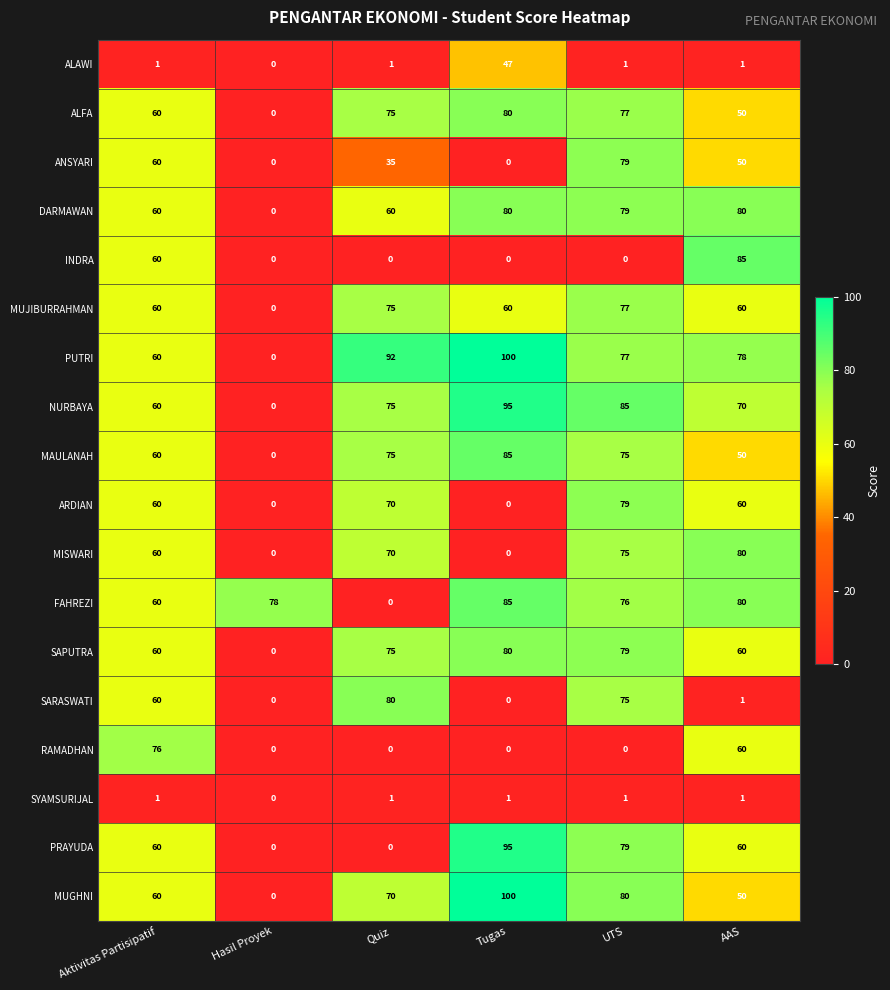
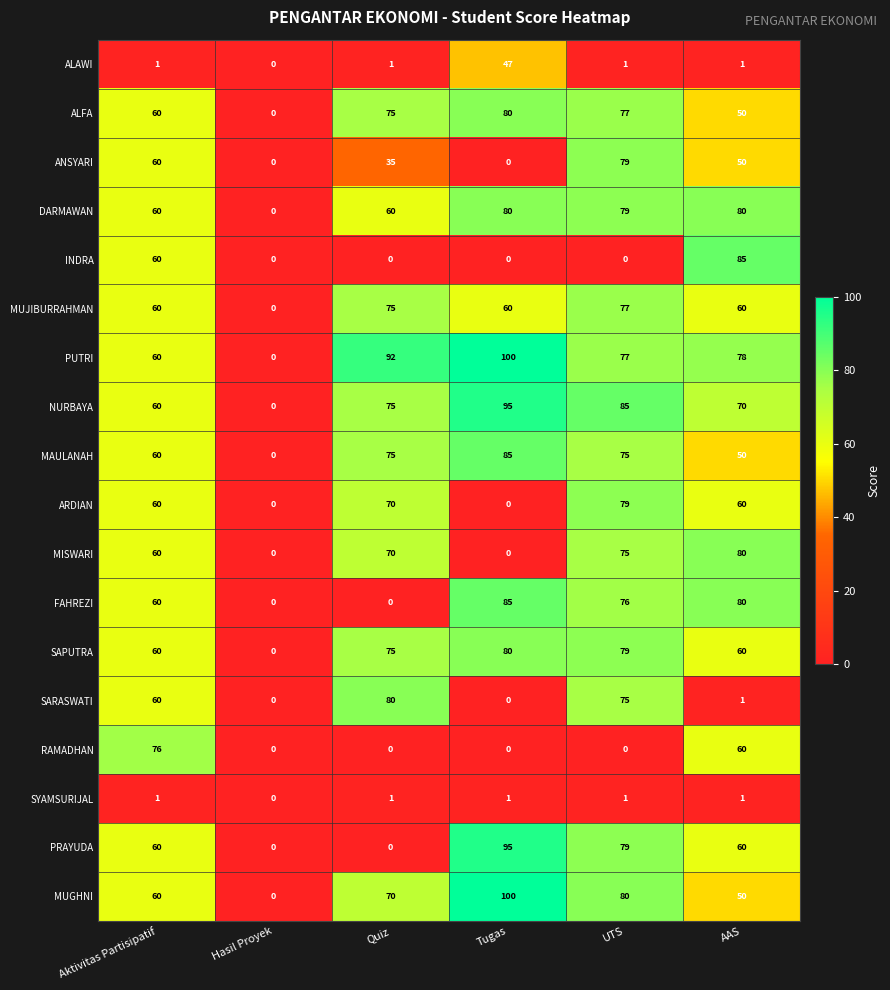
  {
    "ALAWI": {
      "Aktivitas Partisipatif": 1,
      "Hasil Proyek": 0,
      "Quiz": 1,
      "Tugas": 47,
      "UTS": 1,
      "AAS": 1
    },
    "ALFA": {
      "Aktivitas Partisipatif": 60,
      "Hasil Proyek": 0,
      "Quiz": 75,
      "Tugas": 80,
      "UTS": 77,
      "AAS": 50
    },
    "ANSYARI": {
      "Aktivitas Partisipatif": 60,
      "Hasil Proyek": 0,
      "Quiz": 35,
      "Tugas": 0,
      "UTS": 79,
      "AAS": 50
    },
    "DARMAWAN": {
      "Aktivitas Partisipatif": 60,
      "Hasil Proyek": 0,
      "Quiz": 60,
      "Tugas": 80,
      "UTS": 79,
      "AAS": 80
    },
    "INDRA": {
      "Aktivitas Partisipatif": 60,
      "Hasil Proyek": 0,
      "Quiz": 0,
      "Tugas": 0,
      "UTS": 0,
      "AAS": 85
    },
    "MUJIBURRAHMAN": {
      "Aktivitas Partisipatif": 60,
      "Hasil Proyek": 0,
      "Quiz": 75,
      "Tugas": 60,
      "UTS": 77,
      "AAS": 60
    },
    "PUTRI": {
      "Aktivitas Partisipatif": 60,
      "Hasil Proyek": 0,
      "Quiz": 92,
      "Tugas": 100,
      "UTS": 77,
      "AAS": 78
    },
    "NURBAYA": {
      "Aktivitas Partisipatif": 60,
      "Hasil Proyek": 0,
      "Quiz": 75,
      "Tugas": 95,
      "UTS": 85,
      "AAS": 70
    },
    "MAULANAH": {
      "Aktivitas Partisipatif": 60,
      "Hasil Proyek": 0,
      "Quiz": 75,
      "Tugas": 85,
      "UTS": 75,
      "AAS": 50
    },
    "ARDIAN": {
      "Aktivitas Partisipatif": 60,
      "Hasil Proyek": 0,
      "Quiz": 70,
      "Tugas": 0,
      "UTS": 79,
      "AAS": 60
    },
    "MISWARI": {
      "Aktivitas Partisipatif": 60,
      "Hasil Proyek": 0,
      "Quiz": 70,
      "Tugas": 0,
      "UTS": 75,
      "AAS": 80
    },
    "FAHREZI": {
      "Aktivitas Partisipatif": 60,
-     "Hasil Proyek": 78,
+     "Hasil Proyek": 0,
      "Quiz": 0,
      "Tugas": 85,
      "UTS": 76,
      "AAS": 80
    },
    "SAPUTRA": {
      "Aktivitas Partisipatif": 60,
      "Hasil Proyek": 0,
      "Quiz": 75,
      "Tugas": 80,
      "UTS": 79,
      "AAS": 60
    },
    "SARASWATI": {
      "Aktivitas Partisipatif": 60,
      "Hasil Proyek": 0,
      "Quiz": 80,
      "Tugas": 0,
      "UTS": 75,
      "AAS": 1
    },
    "RAMADHAN": {
      "Aktivitas Partisipatif": 76,
      "Hasil Proyek": 0,
      "Quiz": 0,
      "Tugas": 0,
      "UTS": 0,
      "AAS": 60
    },
    "SYAMSURIJAL": {
      "Aktivitas Partisipatif": 1,
      "Hasil Proyek": 0,
      "Quiz": 1,
      "Tugas": 1,
      "UTS": 1,
      "AAS": 1
    },
    "PRAYUDA": {
      "Aktivitas Partisipatif": 60,
      "Hasil Proyek": 0,
      "Quiz": 0,
      "Tugas": 95,
      "UTS": 79,
      "AAS": 60
    },
    "MUGHNI": {
      "Aktivitas Partisipatif": 60,
      "Hasil Proyek": 0,
      "Quiz": 70,
      "Tugas": 100,
      "UTS": 80,
      "AAS": 50
    }
  }
